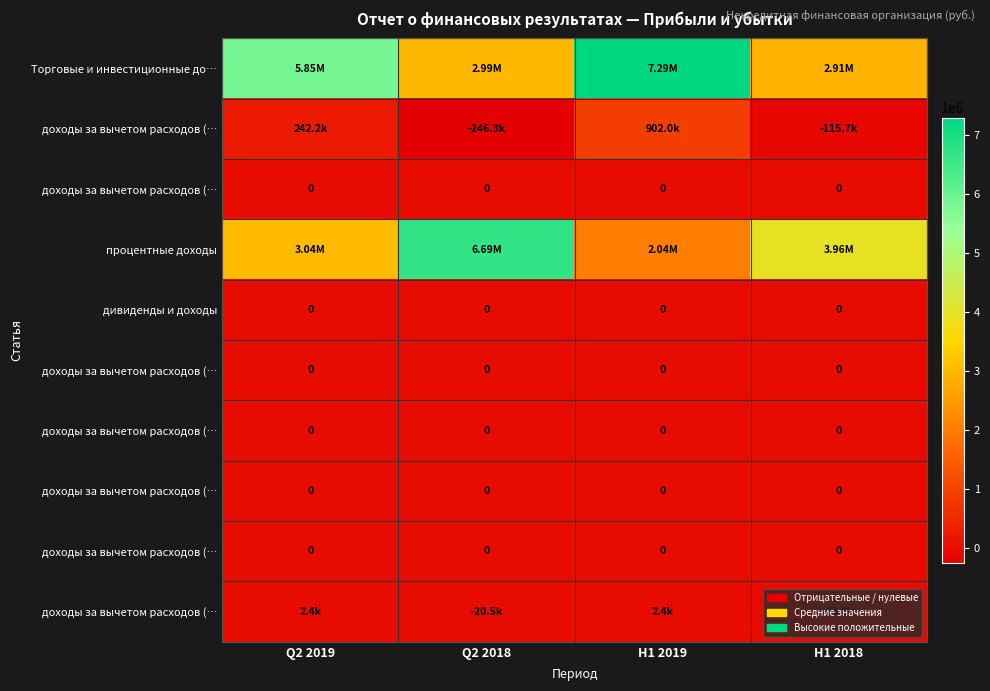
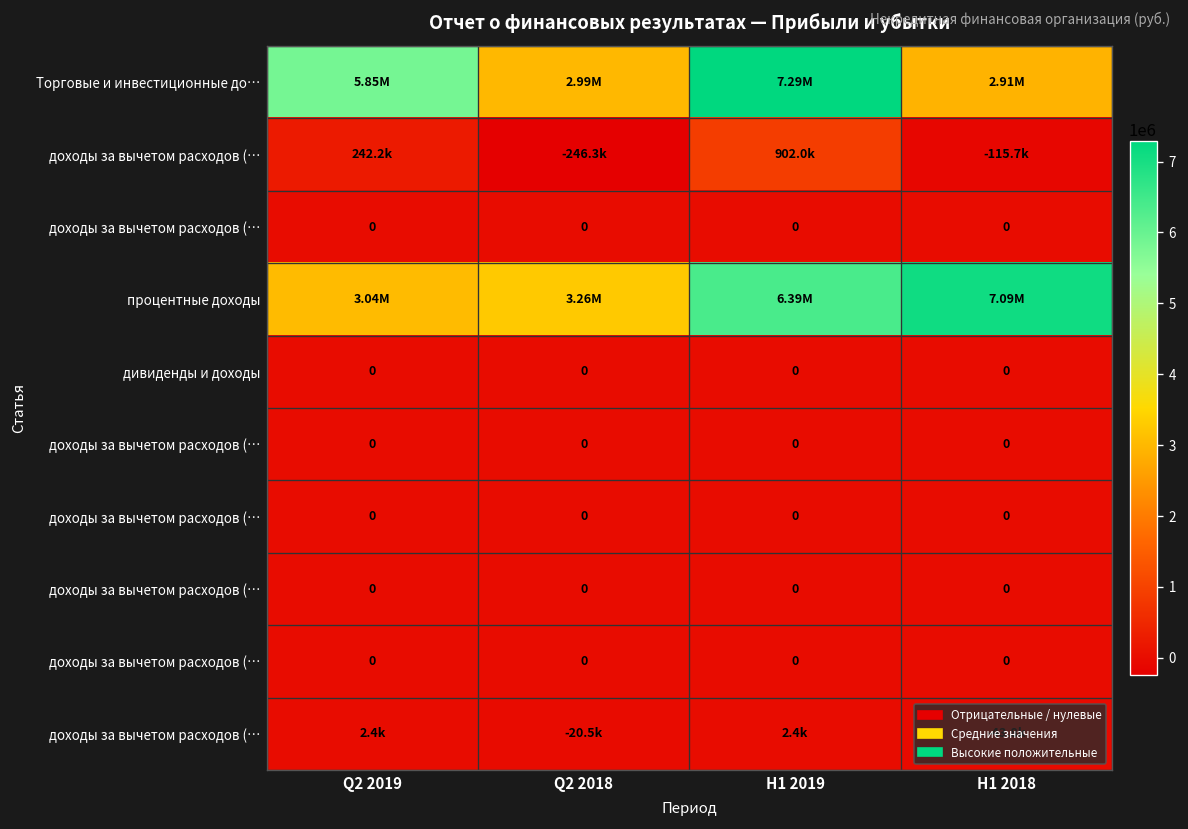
  {
    "Торговые и инвестиционные до…": {
      "Q2 2019": "5.85M",
      "Q2 2018": "2.99M",
      "H1 2019": "7.29M",
      "H1 2018": "2.91M"
    },
    "процентные доходы": {
      "Q2 2019": "3.04M",
-     "Q2 2018": "6.69M",
-     "H1 2019": "2.04M",
-     "H1 2018": "3.96M"
+     "Q2 2018": "3.26M",
+     "H1 2019": "6.39M",
+     "H1 2018": "7.09M"
    },
    "дивиденды и доходы": {
      "Q2 2019": "0",
      "Q2 2018": "0",
      "H1 2019": "0",
      "H1 2018": "0"
    }
  }
